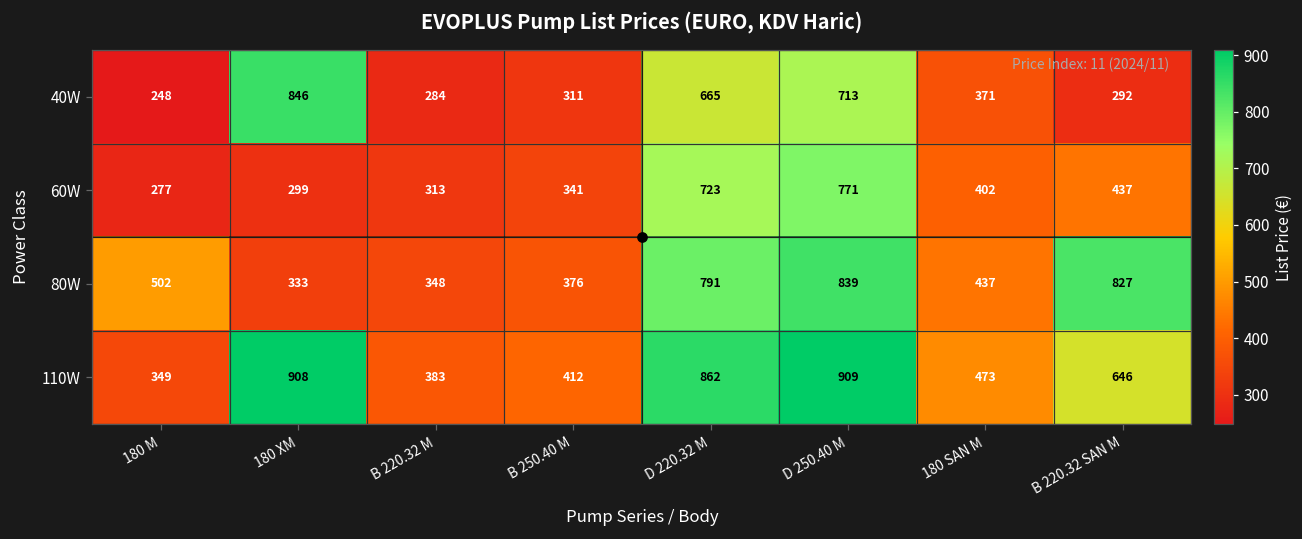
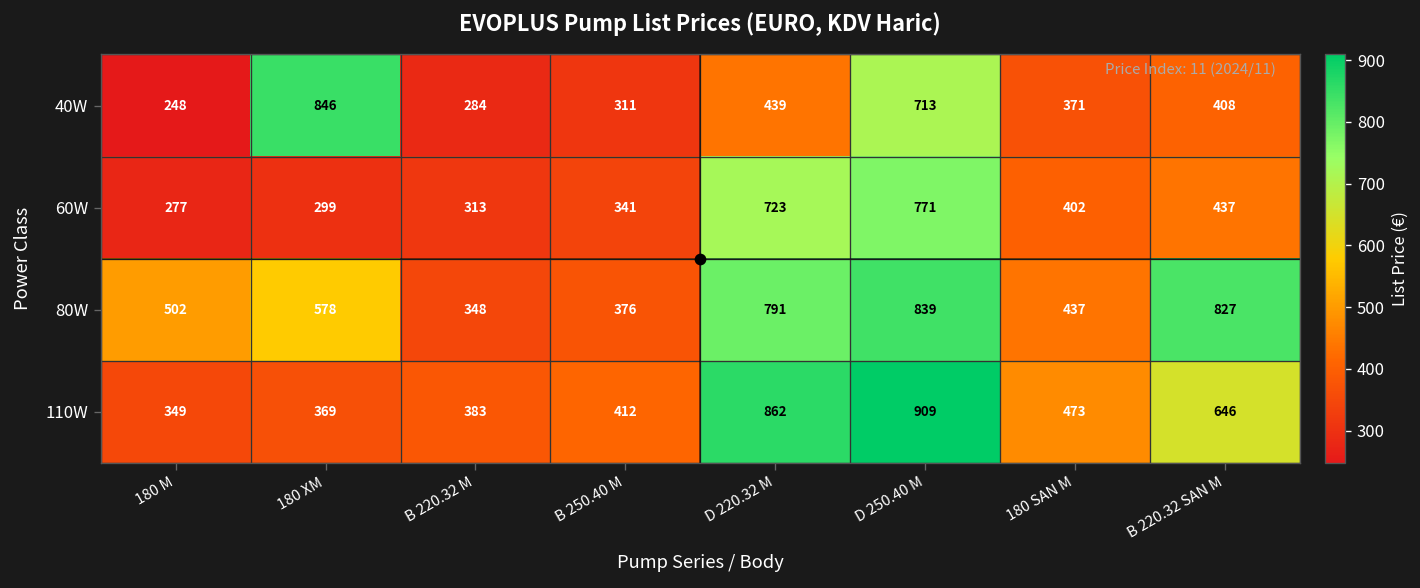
  {
    "40W": {
      "180 M": 248,
      "180 XM": 846,
      "B 220.32 M": 284,
      "B 250.40 M": 311,
-     "D 220.32 M": 665,
+     "D 220.32 M": 439,
      "D 250.40 M": 713,
      "180 SAN M": 371,
-     "B 220.32 SAN M": 292
+     "B 220.32 SAN M": 408
    },
    "60W": {
      "180 M": 277,
      "180 XM": 299,
      "B 220.32 M": 313,
      "B 250.40 M": 341,
      "D 220.32 M": 723,
      "D 250.40 M": 771,
      "180 SAN M": 402,
      "B 220.32 SAN M": 437
    },
    "80W": {
      "180 M": 502,
-     "180 XM": 333,
+     "180 XM": 578,
      "B 220.32 M": 348,
      "B 250.40 M": 376,
      "D 220.32 M": 791,
      "D 250.40 M": 839,
      "180 SAN M": 437,
      "B 220.32 SAN M": 827
    },
    "110W": {
      "180 M": 349,
-     "180 XM": 908,
+     "180 XM": 369,
      "B 220.32 M": 383,
      "B 250.40 M": 412,
      "D 220.32 M": 862,
      "D 250.40 M": 909,
      "180 SAN M": 473,
      "B 220.32 SAN M": 646
    }
  }
